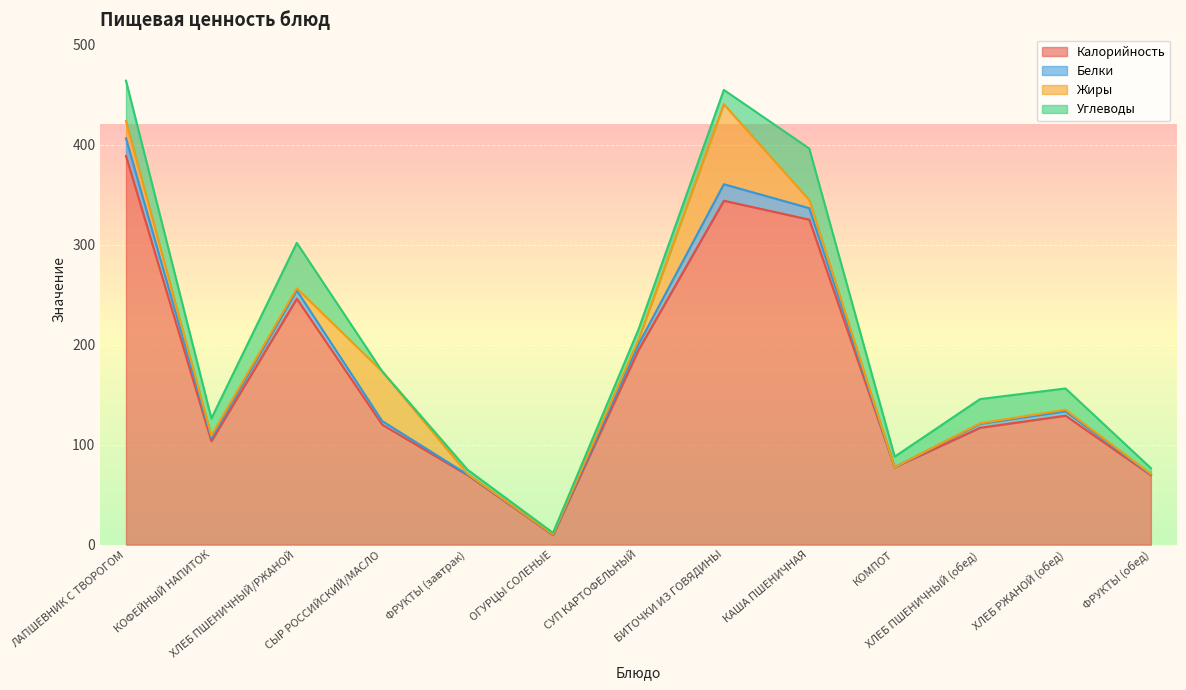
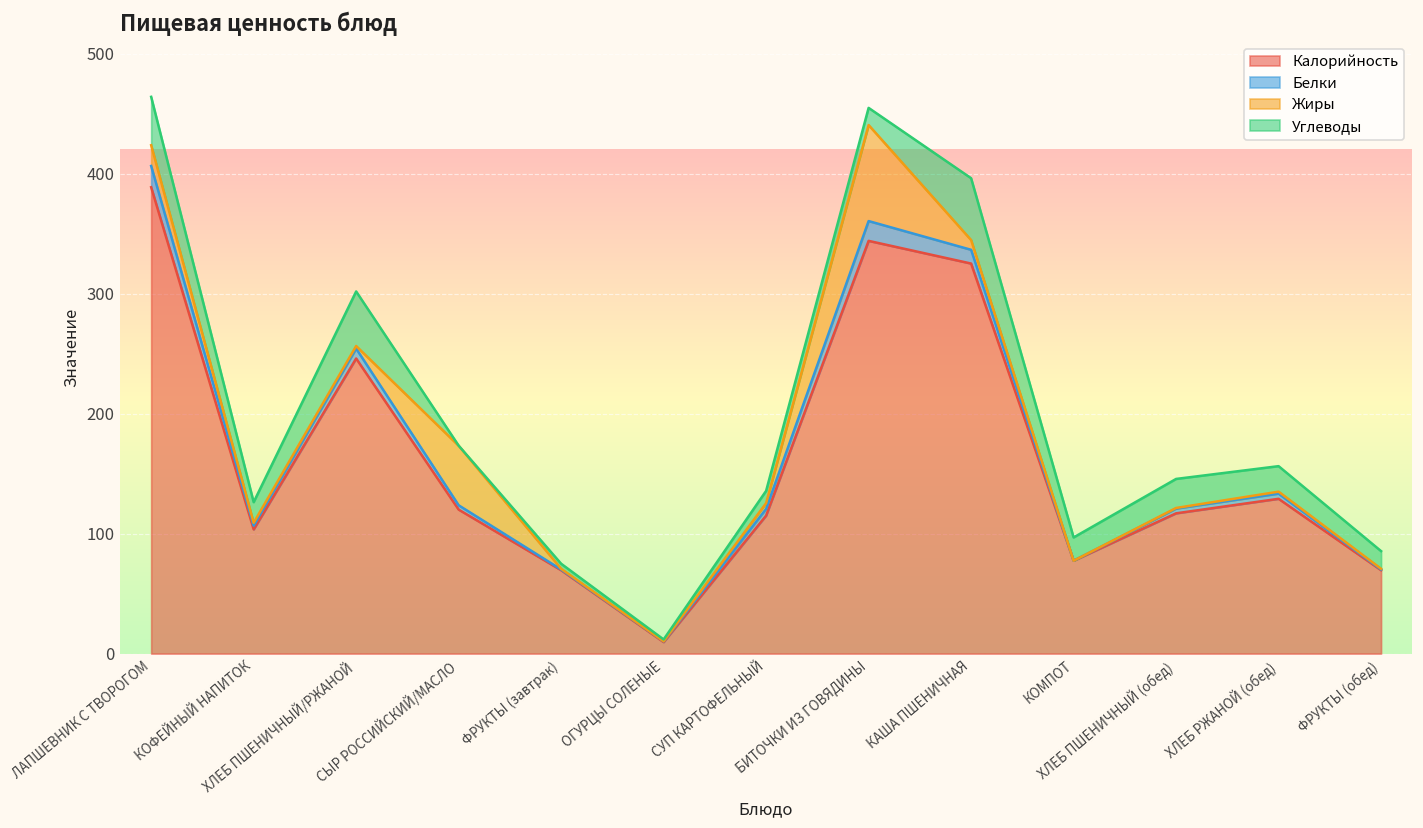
  {
    "Калорийность": {
      "ЛАПШЕВНИК С ТВОРОГОМ": 389,
      "КОФЕЙНЫЙ НАПИТОК": 104,
      "ХЛЕБ ПШЕНИЧНЫЙ/РЖАНОЙ": 246,
      "СЫР РОССИЙСКИЙ/МАСЛО": 120,
-     "СУП КАРТОФЕЛЬНЫЙ": 195,
+     "СУП КАРТОФЕЛЬНЫЙ": 115,
      "БИТОЧКИ ИЗ ГОВЯДИНЫ": 344,
      "КАША ПШЕНИЧНАЯ": 325,
      "ХЛЕБ ПШЕНИЧНЫЙ (обед)": 117,
      "ХЛЕБ РЖАНОЙ (обед)": 129
    },
    "Белки": {
      "ЛАПШЕВНИК С ТВОРОГОМ": 18,
      "СЫР РОССИЙСКИЙ/МАСЛО": 4,
      "СУП КАРТОФЕЛЬНЫЙ": 6,
      "БИТОЧКИ ИЗ ГОВЯДИНЫ": 17,
      "КАША ПШЕНИЧНАЯ": 11
    },
    "Жиры": {
      "ЛАПШЕВНИК С ТВОРОГОМ": 17,
      "СУП КАРТОФЕЛЬНЫЙ": 5,
      "БИТОЧКИ ИЗ ГОВЯДИНЫ": 80,
      "КАША ПШЕНИЧНАЯ": 8
    },
    "Углеводы": {
      "ЛАПШЕВНИК С ТВОРОГОМ": 40,
      "КОФЕЙНЫЙ НАПИТОК": 17,
      "ХЛЕБ ПШЕНИЧНЫЙ/РЖАНОЙ": 45,
      "ФРУКТЫ (завтрак)": 4,
      "СУП КАРТОФЕЛЬНЫЙ": 10,
      "БИТОЧКИ ИЗ ГОВЯДИНЫ": 14,
      "КАША ПШЕНИЧНАЯ": 52,
-     "КОМПОТ": 11,
+     "КОМПОТ": 19,
      "ХЛЕБ ПШЕНИЧНЫЙ (обед)": 24,
      "ХЛЕБ РЖАНОЙ (обед)": 21,
-     "ФРУКТЫ (обед)": 6
+     "ФРУКТЫ (обед)": 15
    }
  }
